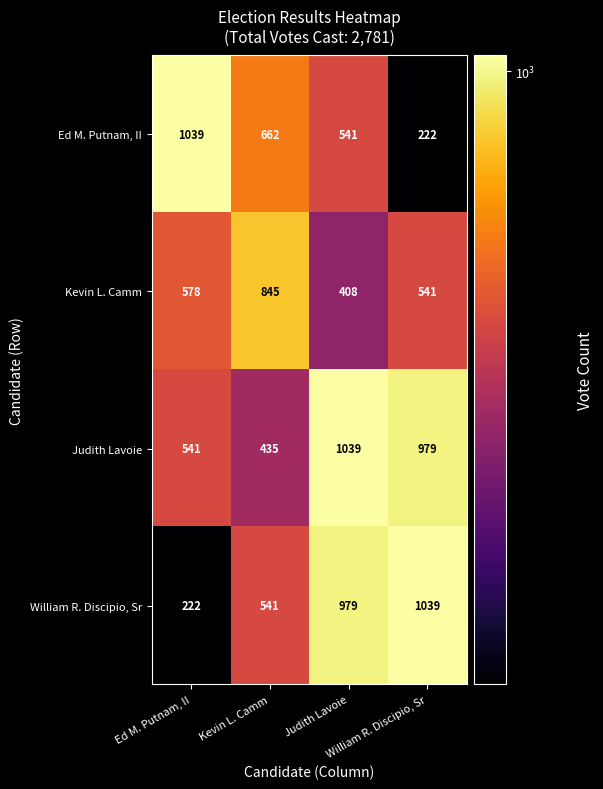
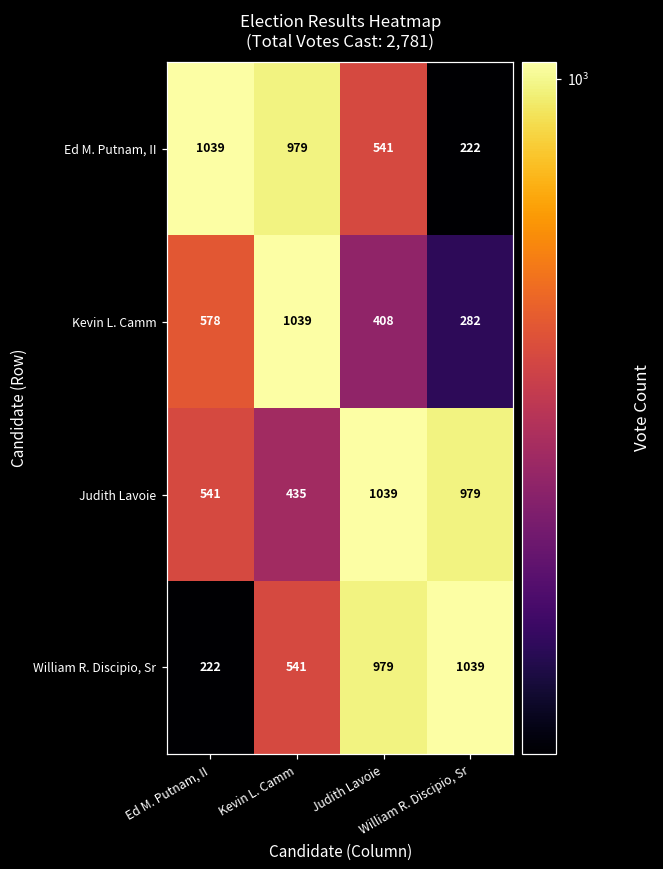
  {
    "Ed M. Putnam, II": {
      "Ed M. Putnam, II": 1039,
-     "Kevin L. Camm": 662,
+     "Kevin L. Camm": 979,
      "Judith Lavoie": 541,
      "William R. Discipio, Sr": 222
    },
    "Kevin L. Camm": {
      "Ed M. Putnam, II": 578,
-     "Kevin L. Camm": 845,
+     "Kevin L. Camm": 1039,
      "Judith Lavoie": 408,
-     "William R. Discipio, Sr": 541
+     "William R. Discipio, Sr": 282
    },
    "Judith Lavoie": {
      "Ed M. Putnam, II": 541,
      "Kevin L. Camm": 435,
      "Judith Lavoie": 1039,
      "William R. Discipio, Sr": 979
    },
    "William R. Discipio, Sr": {
      "Ed M. Putnam, II": 222,
      "Kevin L. Camm": 541,
      "Judith Lavoie": 979,
      "William R. Discipio, Sr": 1039
    }
  }
